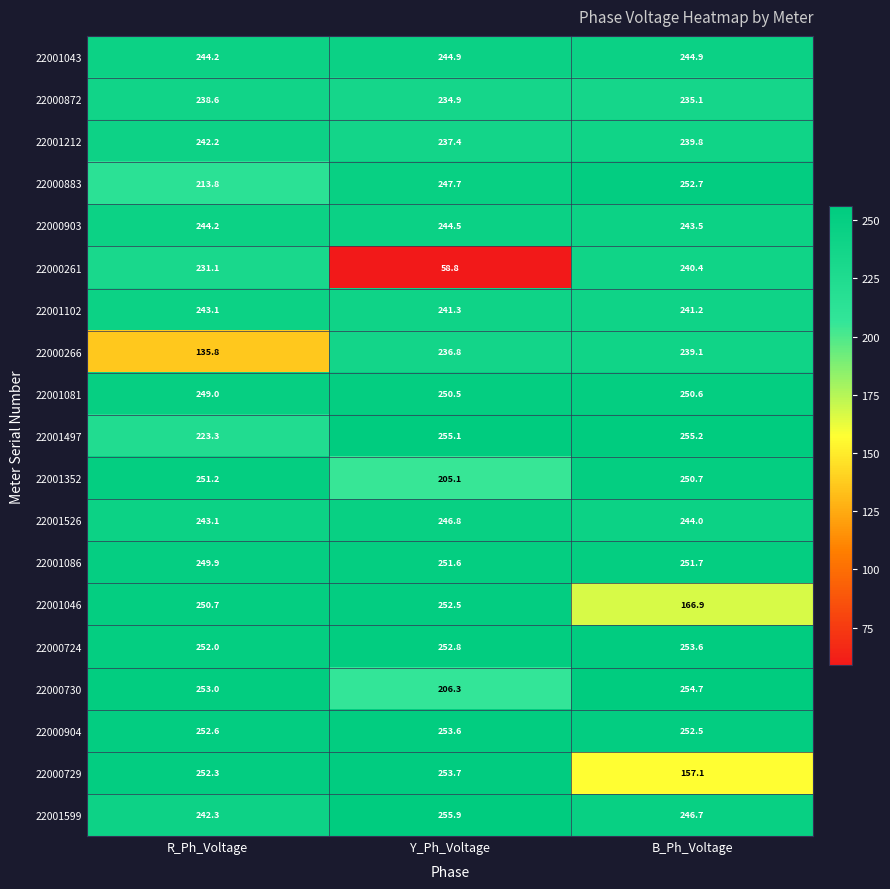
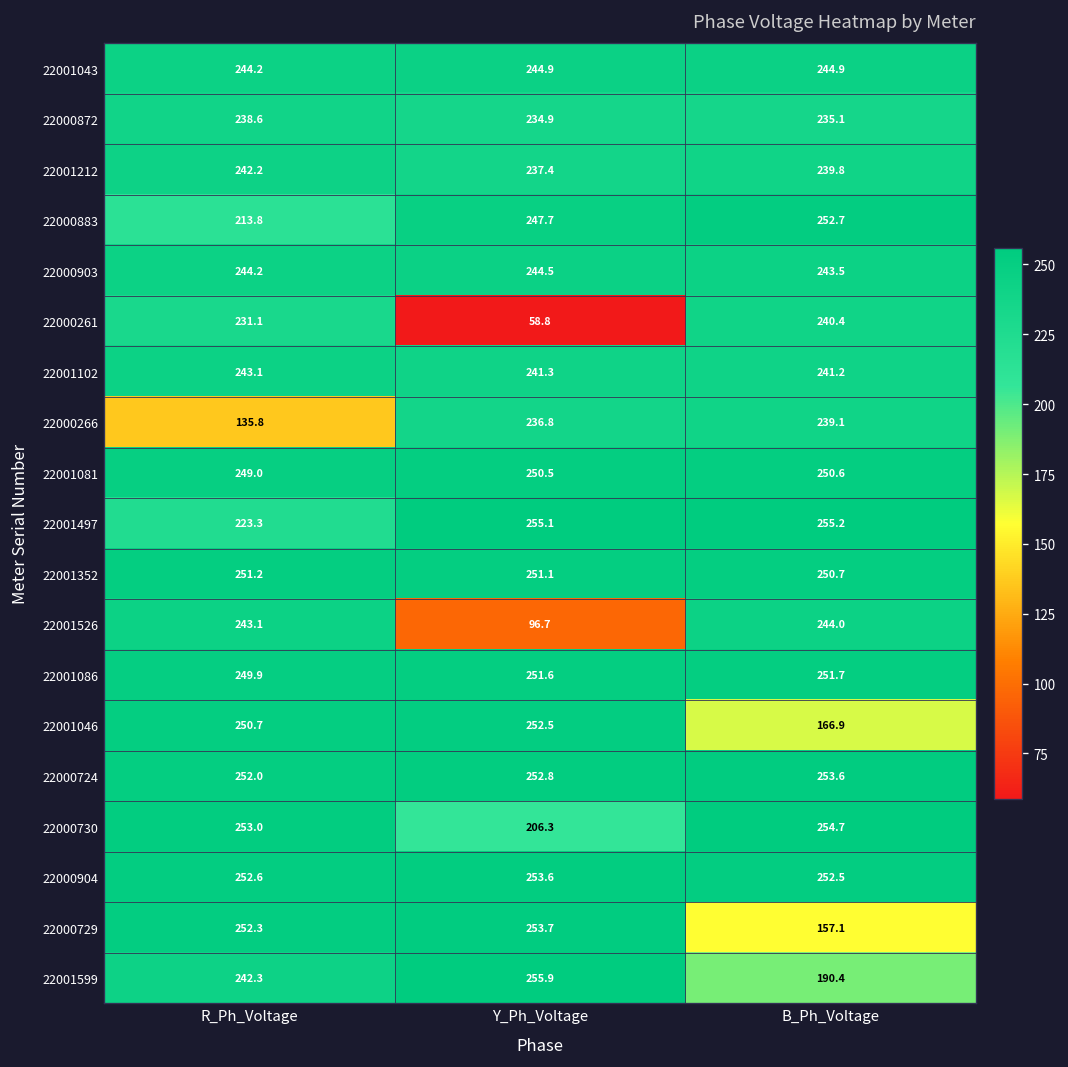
  {
    "22001043": {
      "R_Ph_Voltage": 244.2,
      "Y_Ph_Voltage": 244.9,
      "B_Ph_Voltage": 244.9
    },
    "22000872": {
      "R_Ph_Voltage": 238.6,
      "Y_Ph_Voltage": 234.9,
      "B_Ph_Voltage": 235.1
    },
    "22001212": {
      "R_Ph_Voltage": 242.2,
      "Y_Ph_Voltage": 237.4,
      "B_Ph_Voltage": 239.8
    },
    "22000883": {
      "R_Ph_Voltage": 213.8,
      "Y_Ph_Voltage": 247.7,
      "B_Ph_Voltage": 252.7
    },
    "22000903": {
      "R_Ph_Voltage": 244.2,
      "Y_Ph_Voltage": 244.5,
      "B_Ph_Voltage": 243.5
    },
    "22000261": {
      "R_Ph_Voltage": 231.1,
      "Y_Ph_Voltage": 58.8,
      "B_Ph_Voltage": 240.4
    },
    "22001102": {
      "R_Ph_Voltage": 243.1,
      "Y_Ph_Voltage": 241.3,
      "B_Ph_Voltage": 241.2
    },
    "22000266": {
      "R_Ph_Voltage": 135.8,
      "Y_Ph_Voltage": 236.8,
      "B_Ph_Voltage": 239.1
    },
    "22001081": {
      "R_Ph_Voltage": 249.0,
      "Y_Ph_Voltage": 250.5,
      "B_Ph_Voltage": 250.6
    },
    "22001497": {
      "R_Ph_Voltage": 223.3,
      "Y_Ph_Voltage": 255.1,
      "B_Ph_Voltage": 255.2
    },
    "22001352": {
      "R_Ph_Voltage": 251.2,
-     "Y_Ph_Voltage": 205.1,
+     "Y_Ph_Voltage": 251.1,
      "B_Ph_Voltage": 250.7
    },
    "22001526": {
      "R_Ph_Voltage": 243.1,
-     "Y_Ph_Voltage": 246.8,
+     "Y_Ph_Voltage": 96.7,
      "B_Ph_Voltage": 244.0
    },
    "22001086": {
      "R_Ph_Voltage": 249.9,
      "Y_Ph_Voltage": 251.6,
      "B_Ph_Voltage": 251.7
    },
    "22001046": {
      "R_Ph_Voltage": 250.7,
      "Y_Ph_Voltage": 252.5,
      "B_Ph_Voltage": 166.9
    },
    "22000724": {
      "R_Ph_Voltage": 252.0,
      "Y_Ph_Voltage": 252.8,
      "B_Ph_Voltage": 253.6
    },
    "22000730": {
      "R_Ph_Voltage": 253.0,
      "Y_Ph_Voltage": 206.3,
      "B_Ph_Voltage": 254.7
    },
    "22000904": {
      "R_Ph_Voltage": 252.6,
      "Y_Ph_Voltage": 253.6,
      "B_Ph_Voltage": 252.5
    },
    "22000729": {
      "R_Ph_Voltage": 252.3,
      "Y_Ph_Voltage": 253.7,
      "B_Ph_Voltage": 157.1
    },
    "22001599": {
      "R_Ph_Voltage": 242.3,
      "Y_Ph_Voltage": 255.9,
-     "B_Ph_Voltage": 246.7
+     "B_Ph_Voltage": 190.4
    }
  }
